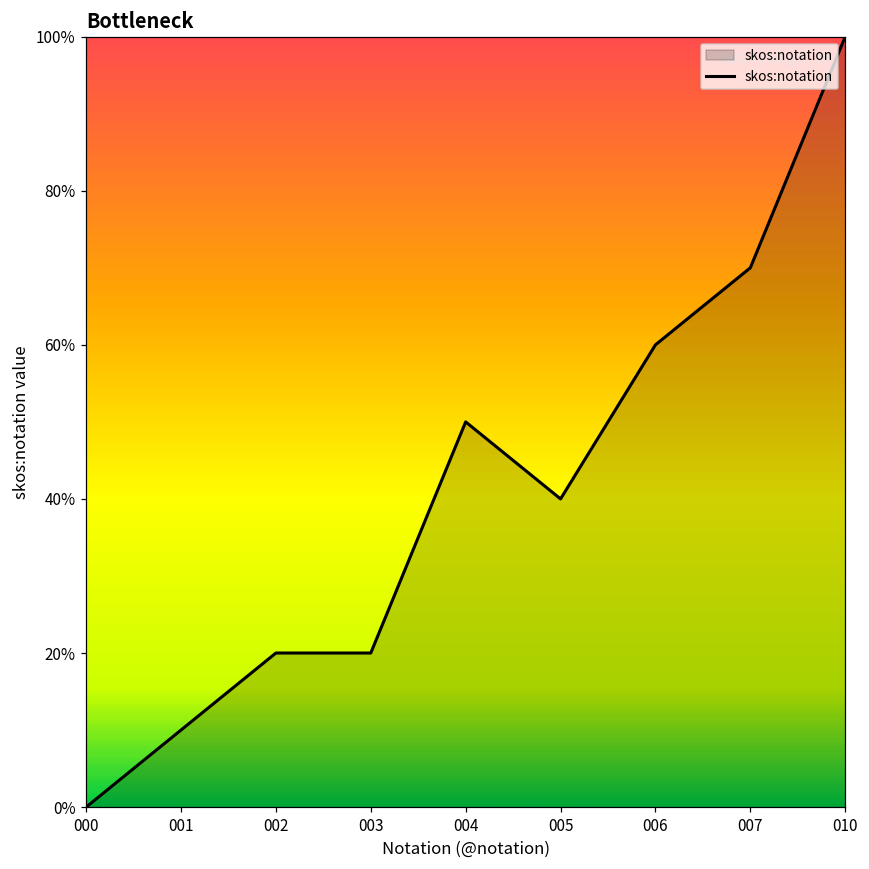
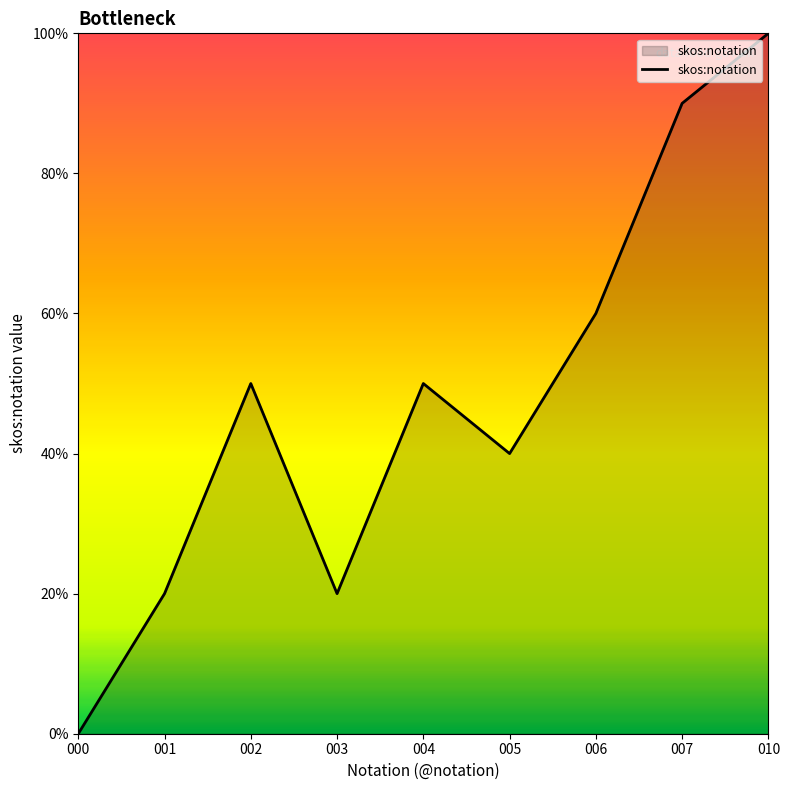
  {
    "000": "0%",
-   "001": "10%",
-   "002": "20%",
+   "001": "20%",
+   "002": "50%",
    "003": "20%",
    "004": "50%",
    "005": "40%",
    "006": "60%",
-   "007": "70%",
+   "007": "90%",
    "010": "100%"
  }
